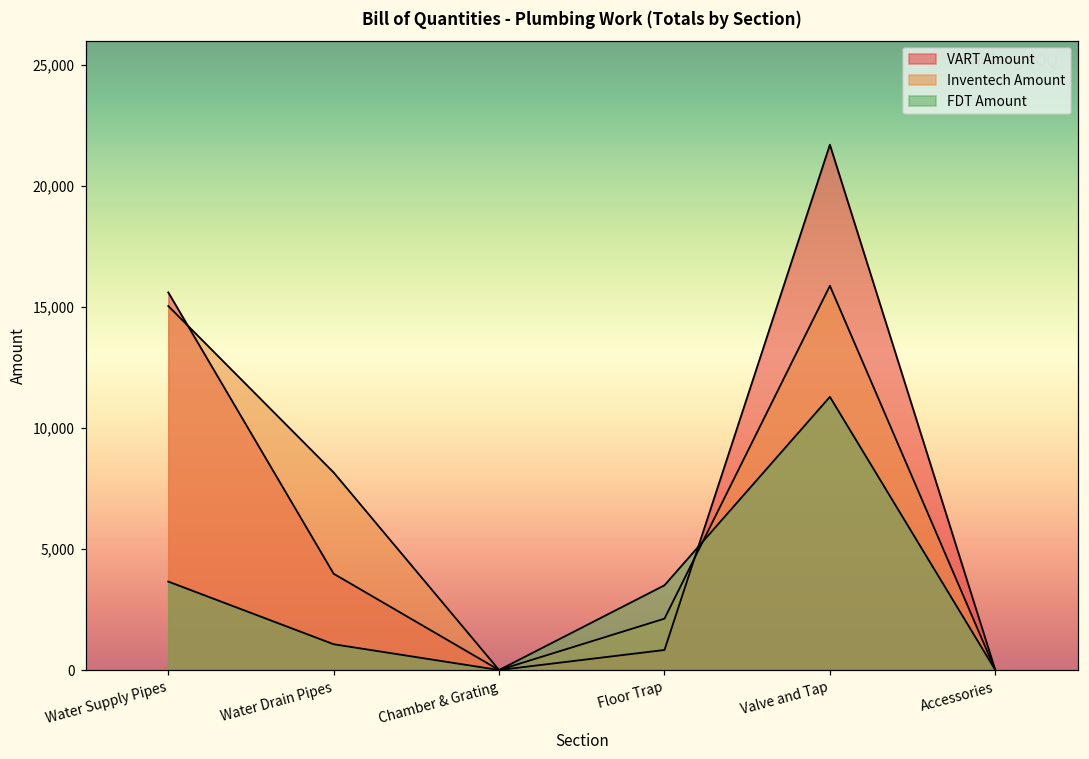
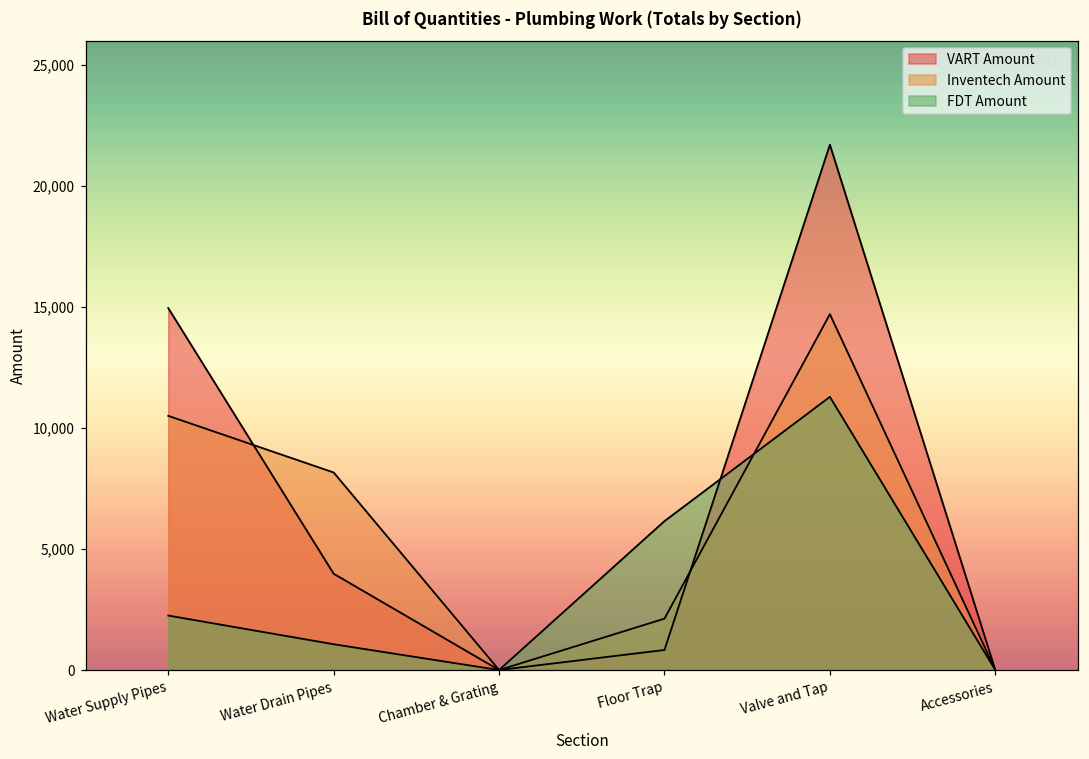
  {
    "VART Amount": {
-     "Water Supply Pipes": "15,600",
+     "Water Supply Pipes": "15,000",
      "Water Drain Pipes": "4,000",
      "Floor Trap": "800",
      "Valve and Tap": "21,700"
    },
    "Inventech Amount": {
-     "Water Supply Pipes": "15,000",
+     "Water Supply Pipes": "10,500",
      "Water Drain Pipes": "8,200",
      "Floor Trap": "2,100",
-     "Valve and Tap": "15,900"
+     "Valve and Tap": "14,700"
    },
    "FDT Amount": {
-     "Water Supply Pipes": "3,700",
+     "Water Supply Pipes": "2,300",
      "Water Drain Pipes": "1,100",
-     "Floor Trap": "3,500",
+     "Floor Trap": "6,200",
      "Valve and Tap": "11,300"
    }
  }
